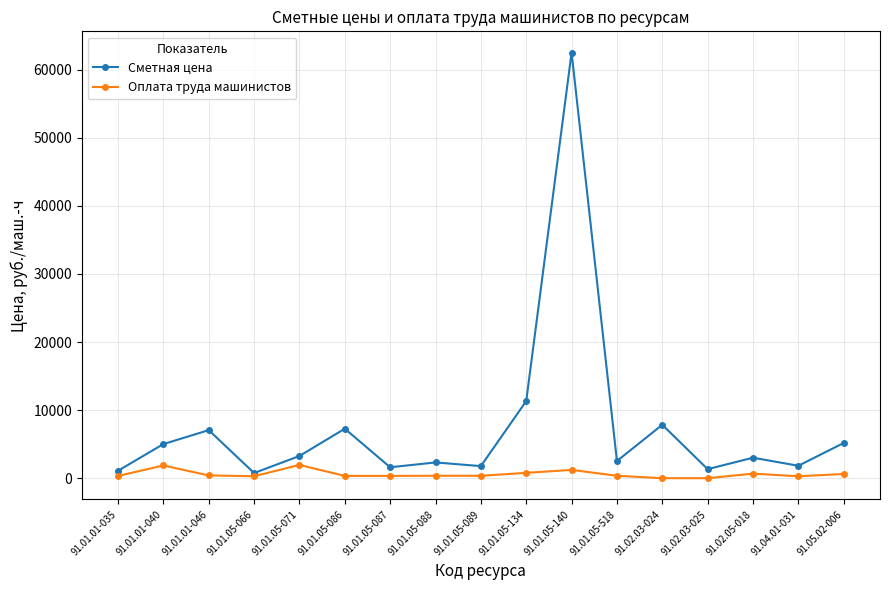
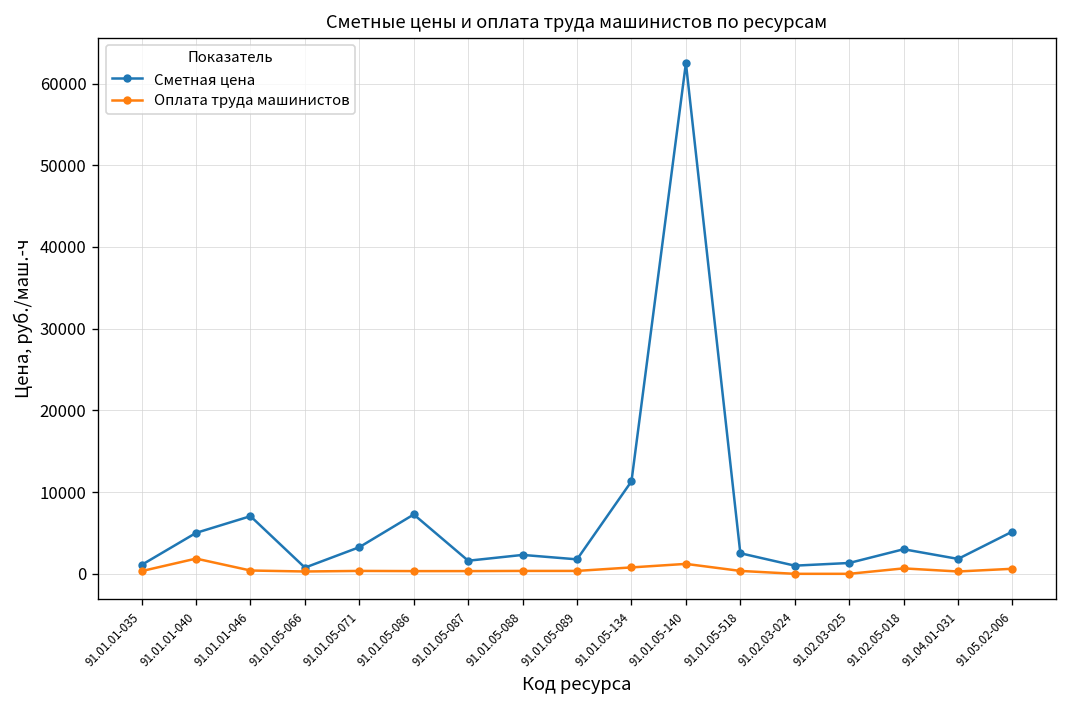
  {
    "Сметная цена": {
      "91.01.01-035": 1000,
      "91.01.01-040": 5000,
      "91.01.01-046": 7000,
      "91.01.05-066": 1000,
      "91.01.05-071": 3000,
      "91.01.05-086": 7000,
      "91.01.05-087": 2000,
      "91.01.05-088": 2000,
      "91.01.05-089": 2000,
      "91.01.05-134": 11000,
      "91.01.05-140": 63000,
      "91.01.05-518": 3000,
-     "91.02.03-024": 8000,
+     "91.02.03-024": 1000,
      "91.02.03-025": 1000,
      "91.02.05-018": 3000,
      "91.04.01-031": 2000,
      "91.05.02-006": 5000
    },
    "Оплата труда машинистов": {
      "91.01.01-035": 0,
      "91.01.01-040": 2000,
      "91.01.01-046": 0,
      "91.01.05-066": 0,
-     "91.01.05-071": 2000,
+     "91.01.05-071": 0,
      "91.01.05-086": 0,
      "91.01.05-087": 0,
      "91.01.05-088": 0,
      "91.01.05-089": 0,
      "91.01.05-134": 1000,
      "91.01.05-140": 1000,
      "91.01.05-518": 0,
      "91.02.03-024": 0,
      "91.02.03-025": 0,
      "91.02.05-018": 1000,
      "91.04.01-031": 0,
      "91.05.02-006": 1000
    }
  }
